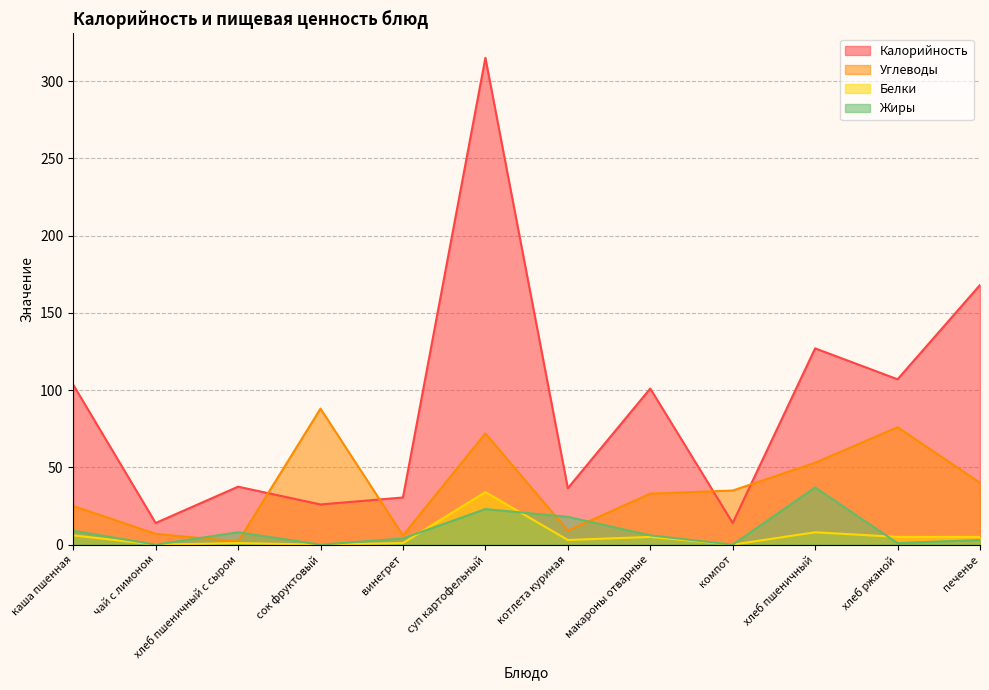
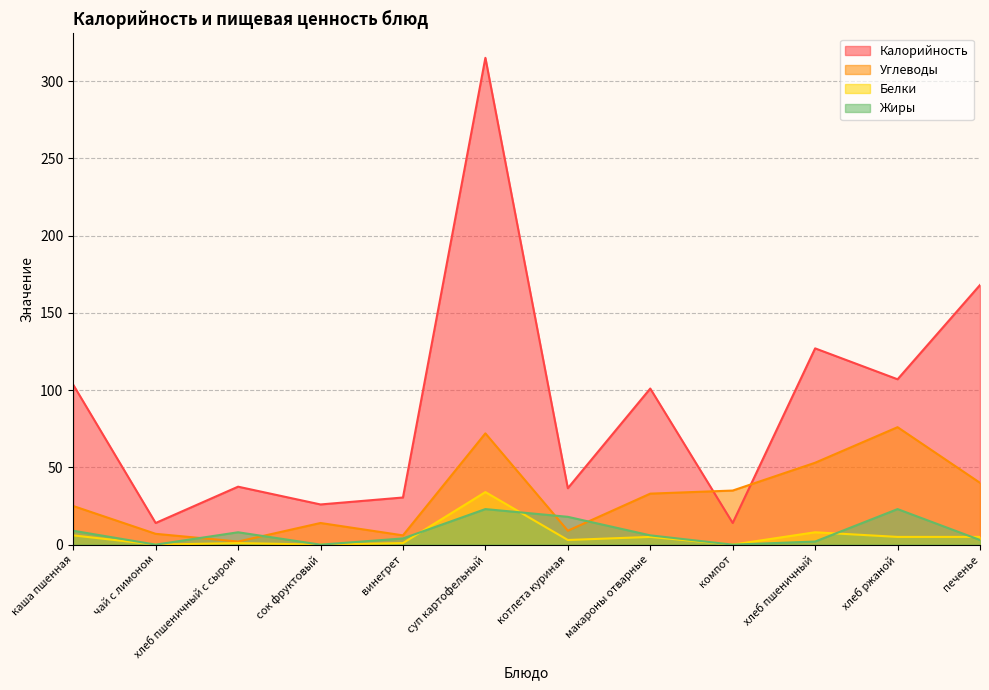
  {
    "Калорийность": {
      "каша пшенная": 104,
      "чай с лимоном": 14,
      "хлеб пшеничный с сыром": 38,
      "сок фруктовый": 26,
      "винегрет": 31,
      "суп картофельный": 315,
      "котлета куриная": 37,
      "макароны отварные": 101,
      "компот": 14,
      "хлеб пшеничный": 127,
      "хлеб ржаной": 107,
      "печенье": 168
    },
    "Углеводы": {
      "каша пшенная": 25,
      "чай с лимоном": 7,
-     "сок фруктовый": 88,
+     "сок фруктовый": 14,
      "винегрет": 6,
      "суп картофельный": 72,
      "котлета куриная": 9,
      "макароны отварные": 33,
      "компот": 35,
      "хлеб пшеничный": 53,
      "хлеб ржаной": 76,
      "печенье": 40
    },
    "Белки": {
      "каша пшенная": 6,
      "винегрет": 1,
      "суп картофельный": 34,
      "котлета куриная": 3,
      "хлеб пшеничный": 8,
      "хлеб ржаной": 5,
      "печенье": 5
    },
    "Жиры": {
      "каша пшенная": 9,
      "хлеб пшеничный с сыром": 8,
      "винегрет": 4,
      "суп картофельный": 23,
      "котлета куриная": 18,
-     "хлеб пшеничный": 37,
-     "хлеб ржаной": 1,
+     "хлеб пшеничный": 2,
+     "хлеб ржаной": 23,
      "печенье": 3
    }
  }
